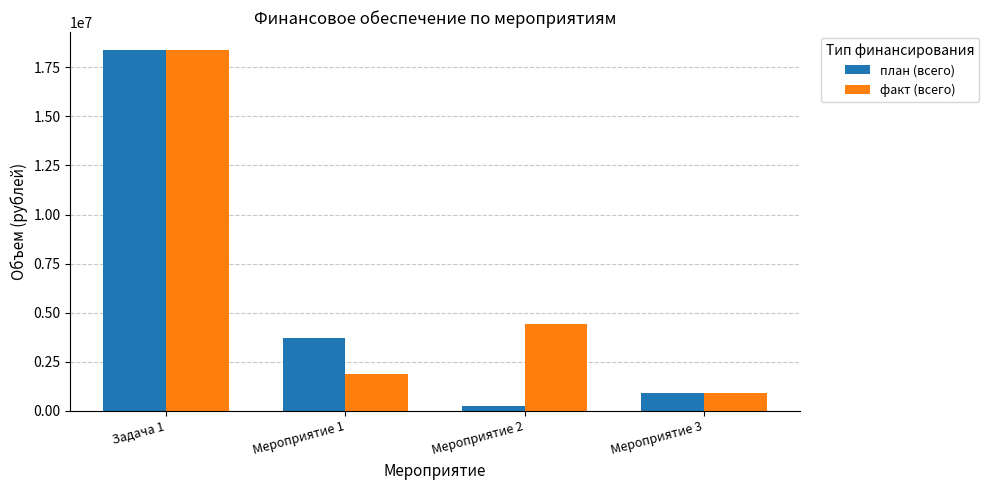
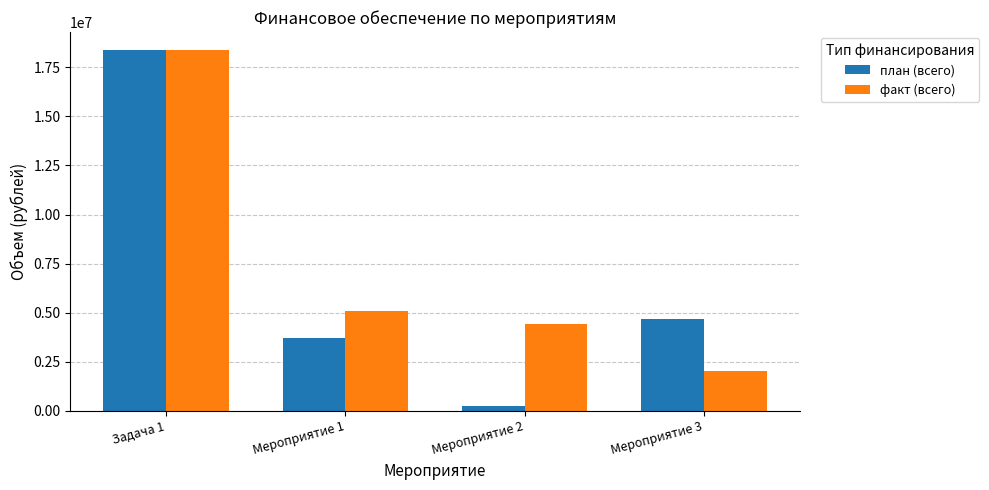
  {
    "план (всего)": {
      "Задача 1": 18400000,
      "Мероприятие 1": 3700000,
      "Мероприятие 2": 200000,
-     "Мероприятие 3": 900000
+     "Мероприятие 3": 4700000
    },
    "факт (всего)": {
      "Задача 1": 18400000,
-     "Мероприятие 1": 1900000,
+     "Мероприятие 1": 5100000,
      "Мероприятие 2": 4400000,
-     "Мероприятие 3": 900000
+     "Мероприятие 3": 2000000
    }
  }
